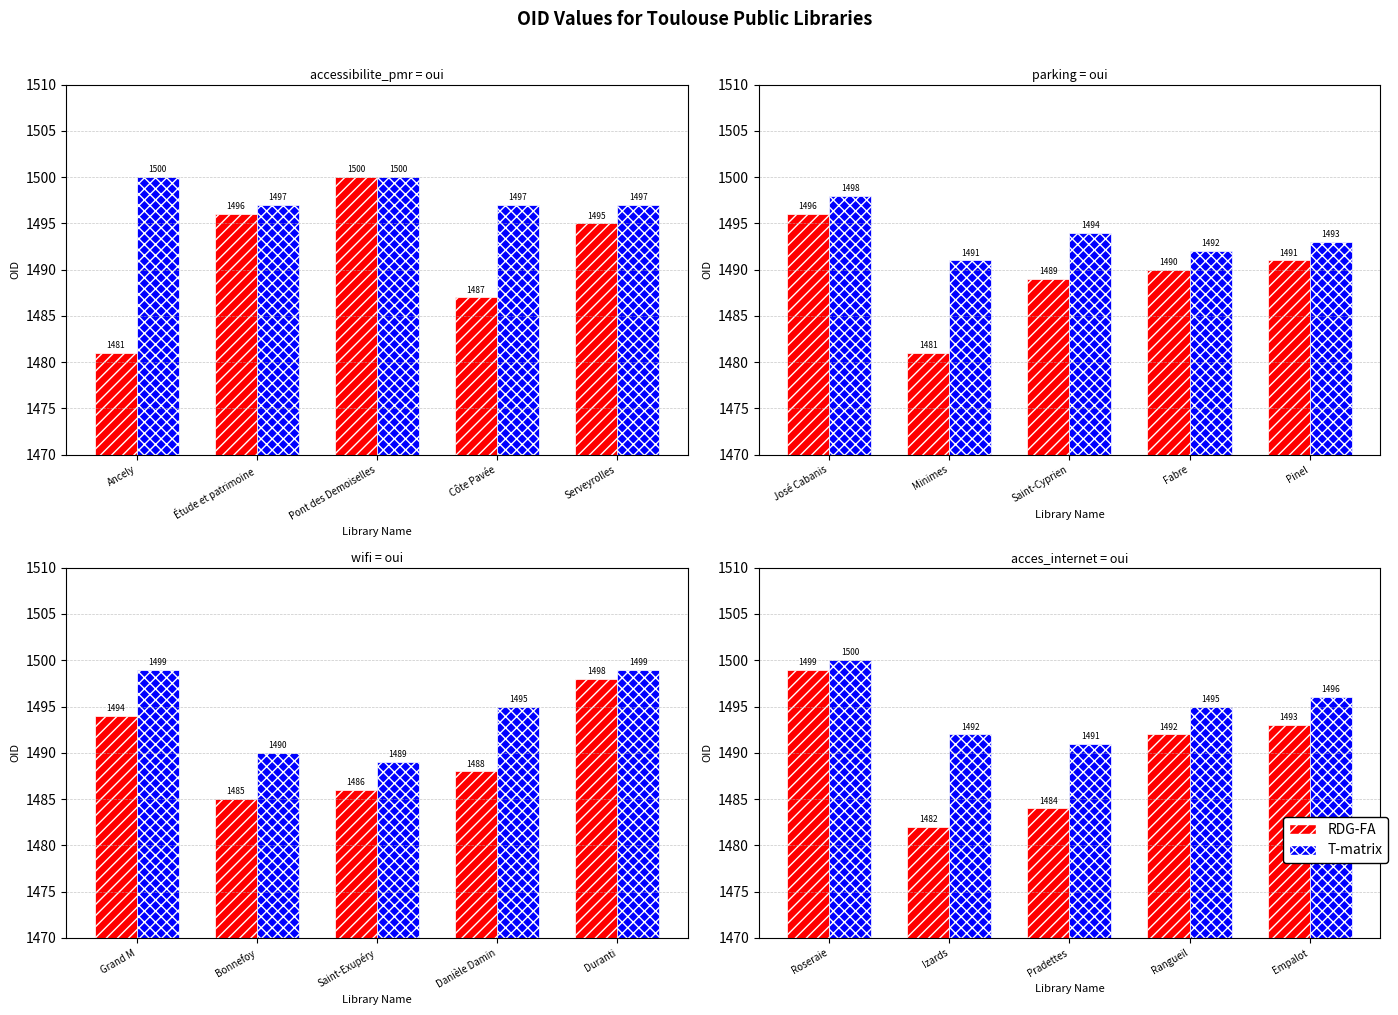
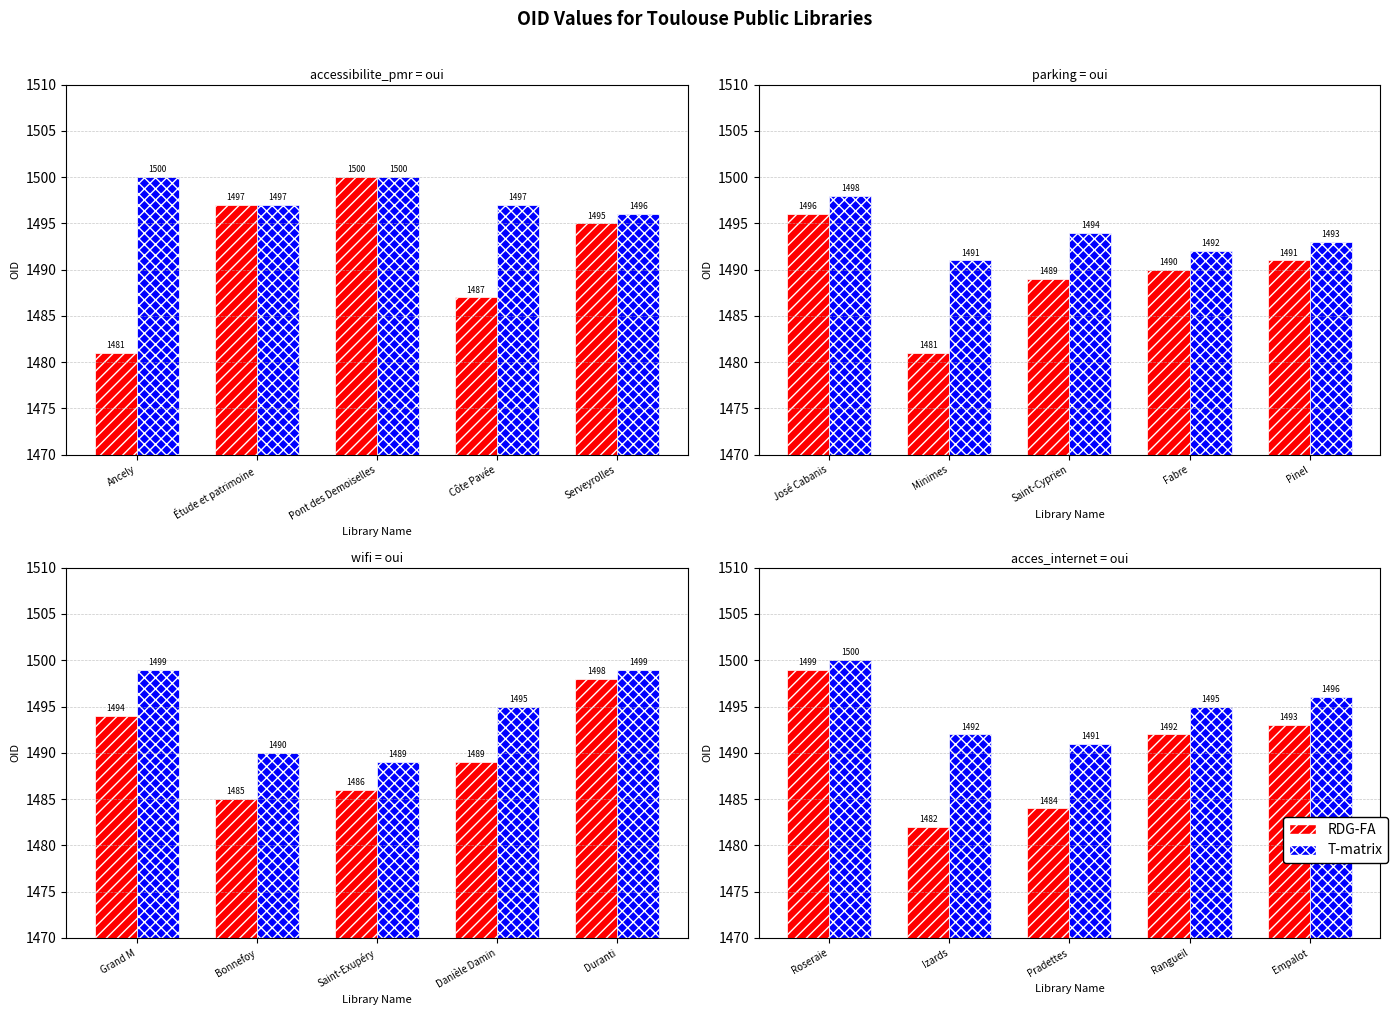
  {
    "accessibilite_pmr = oui": {
      "RDG-FA": {
        "Ancely": 1481,
-       "Étude et patrimoine": 1496,
+       "Étude et patrimoine": 1497,
        "Pont des Demoiselles": 1500,
        "Côte Pavée": 1487,
        "Serveyrolles": 1495
      },
      "T-matrix": {
        "Ancely": 1500,
        "Étude et patrimoine": 1497,
        "Pont des Demoiselles": 1500,
        "Côte Pavée": 1497,
-       "Serveyrolles": 1497
+       "Serveyrolles": 1496
      }
    },
    "parking = oui": {
      "RDG-FA": {
        "José Cabanis": 1496,
        "Minimes": 1481,
        "Saint-Cyprien": 1489,
        "Fabre": 1490,
        "Pinel": 1491
      },
      "T-matrix": {
        "José Cabanis": 1498,
        "Minimes": 1491,
        "Saint-Cyprien": 1494,
        "Fabre": 1492,
        "Pinel": 1493
      }
    },
    "wifi = oui": {
      "RDG-FA": {
        "Grand M": 1494,
        "Bonnefoy": 1485,
        "Saint-Exupéry": 1486,
-       "Danièle Damin": 1488,
+       "Danièle Damin": 1489,
        "Duranti": 1498
      },
      "T-matrix": {
        "Grand M": 1499,
        "Bonnefoy": 1490,
        "Saint-Exupéry": 1489,
        "Danièle Damin": 1495,
        "Duranti": 1499
      }
    },
    "acces_internet = oui": {
      "RDG-FA": {
        "Roseraie": 1499,
        "Izards": 1482,
        "Pradettes": 1484,
        "Rangueil": 1492,
        "Empalot": 1493
      },
      "T-matrix": {
        "Roseraie": 1500,
        "Izards": 1492,
        "Pradettes": 1491,
        "Rangueil": 1495,
        "Empalot": 1496
      }
    }
  }
